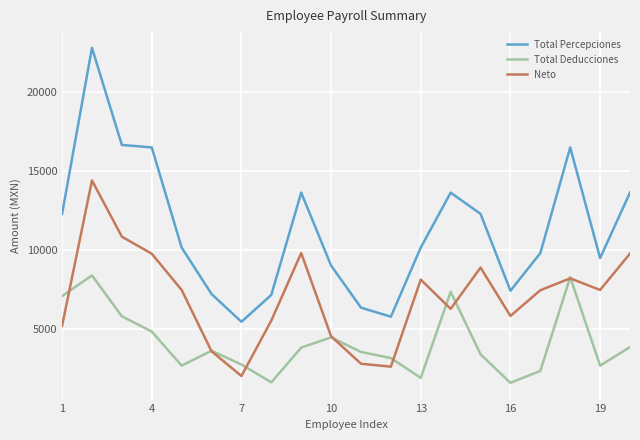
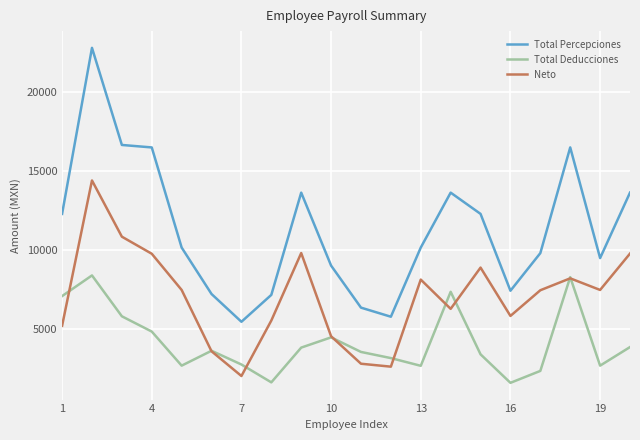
  {
    "Total Percepciones": {
      "1": 12300,
      "4": 16500,
      "7": 5500,
      "10": 9000,
      "13": 10200,
      "16": 7400,
      "19": 9500
    },
    "Total Deducciones": {
      "1": 7100,
      "4": 4800,
      "7": 2800,
-     "13": 1900,
+     "13": 2700,
      "16": 1600,
      "19": 2700
    },
    "Neto": {
      "1": 5200,
      "4": 9800,
      "7": 2000,
      "13": 8100,
      "16": 5800,
      "19": 7500
    }
  }
